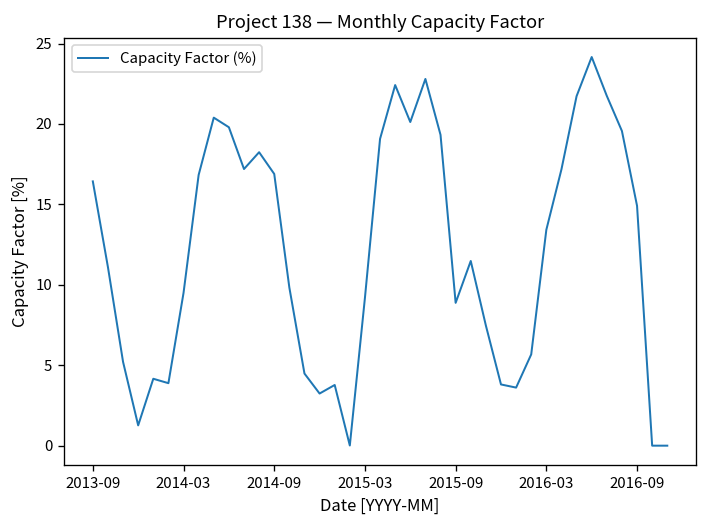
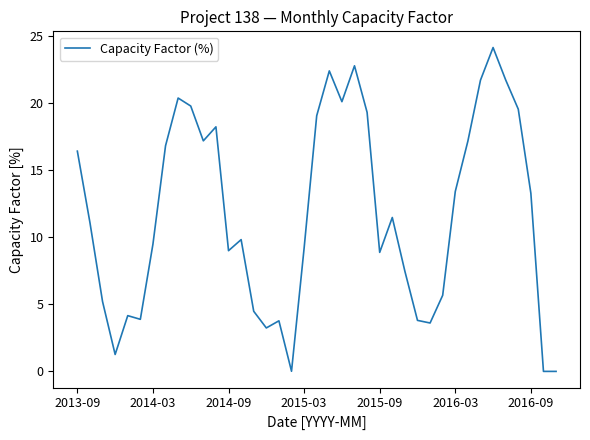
  {
    "2013-09": 16.4,
    "2014-03": 9.5,
-   "2014-09": 16.9,
+   "2014-09": 9.0,
    "2015-03": 9.2,
    "2015-09": 8.9,
    "2016-03": 13.4,
-   "2016-09": 14.9
+   "2016-09": 13.3
  }
